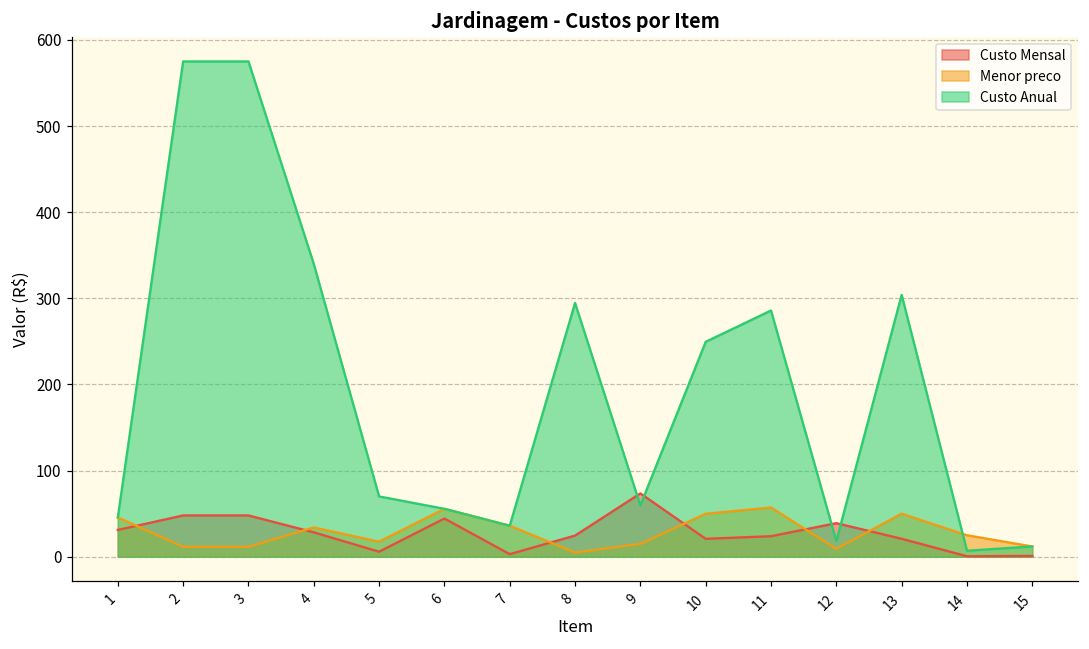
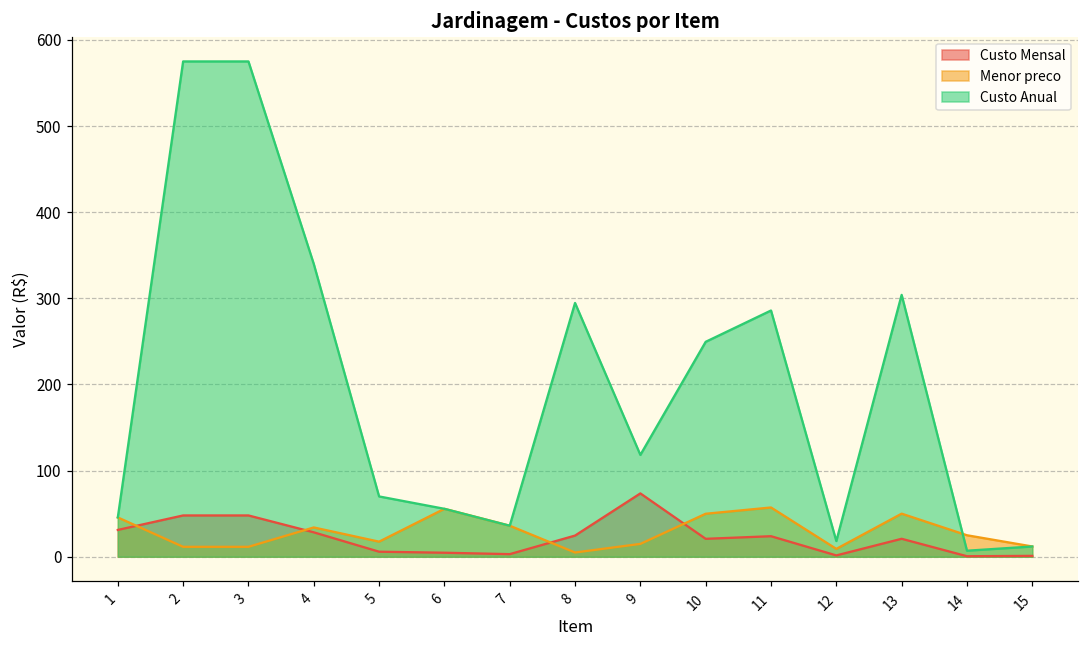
  {
    "Custo Mensal": {
      "1": 30,
      "2": 50,
      "3": 50,
      "4": 30,
      "5": 10,
-     "6": 40,
+     "6": 0,
      "7": 0,
      "8": 20,
      "9": 70,
      "10": 20,
      "11": 20,
-     "12": 40,
+     "12": 0,
      "13": 20,
      "14": 0,
      "15": 0
    },
    "Menor preco": {
      "2": 10,
      "3": 10,
      "4": 30,
      "5": 20,
      "8": 0,
      "9": 10,
      "10": 50,
      "11": 60,
      "12": 10,
      "13": 50,
      "14": 20
    },
    "Custo Anual": {
      "2": 580,
      "3": 580,
      "4": 340,
      "5": 70,
      "8": 290,
-     "9": 60,
+     "9": 120,
      "10": 250,
      "11": 290,
      "12": 20,
      "13": 300,
      "14": 10
    }
  }
